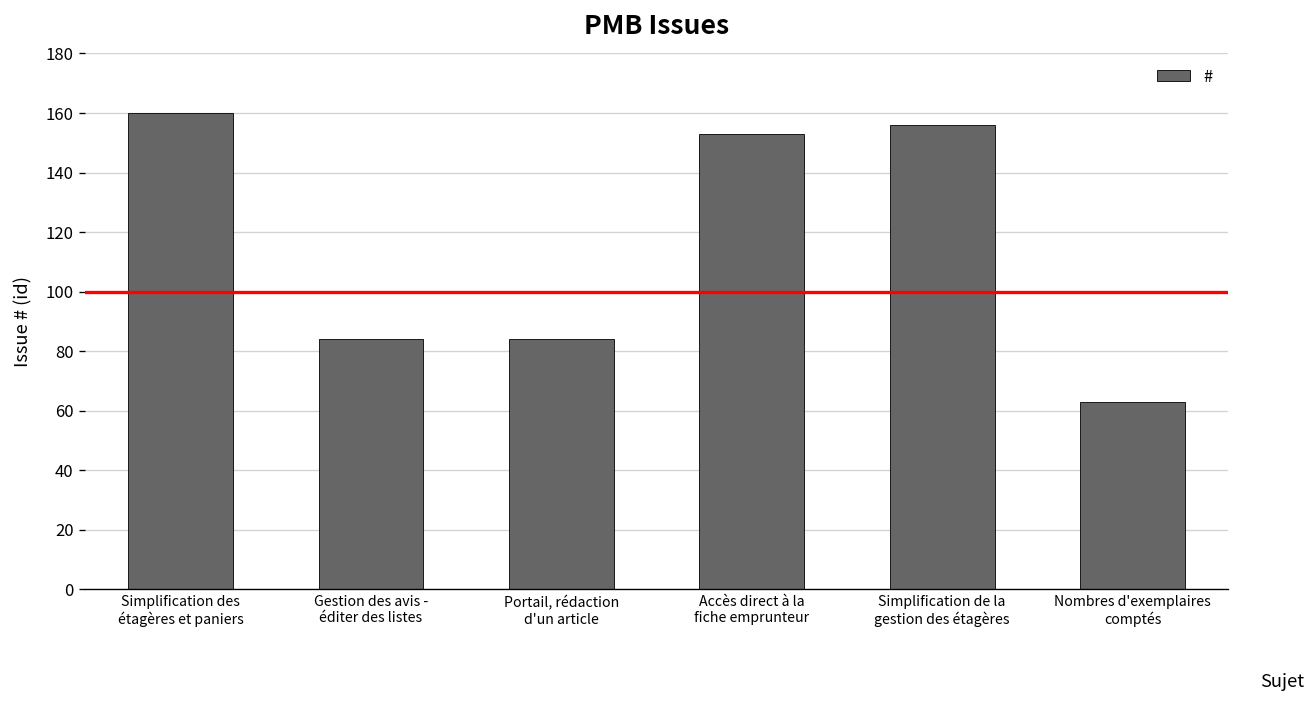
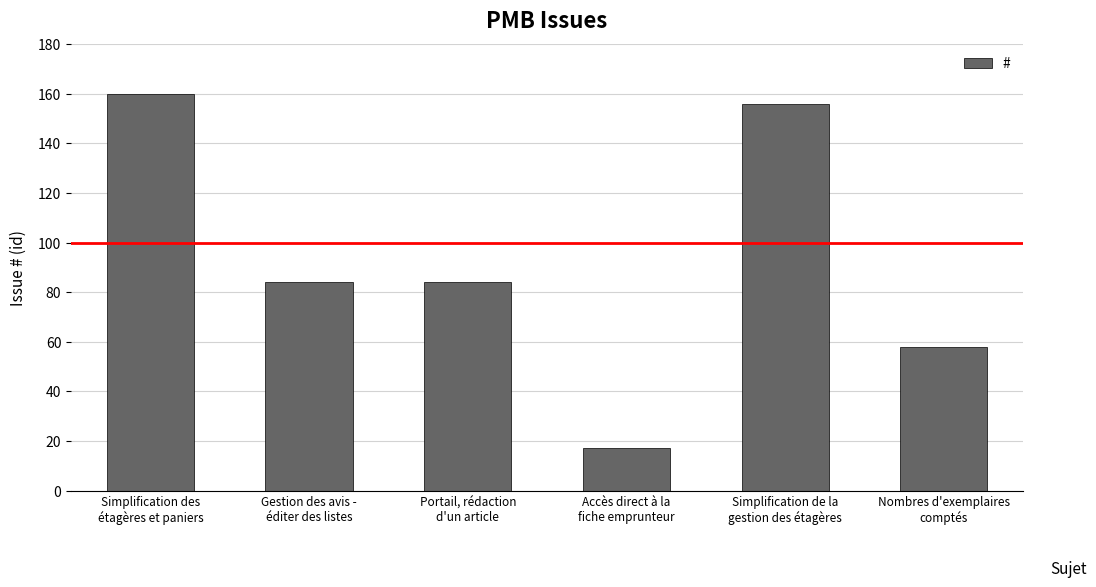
  {
    "Simplification des étagères et paniers": 160,
    "Gestion des avis - éditer des listes": 84,
    "Portail, rédaction d'un article": 84,
-   "Accès direct à la fiche emprunteur": 153,
+   "Accès direct à la fiche emprunteur": 17,
    "Simplification de la gestion des étagères": 156,
-   "Nombres d'exemplaires comptés": 63
+   "Nombres d'exemplaires comptés": 58
  }
